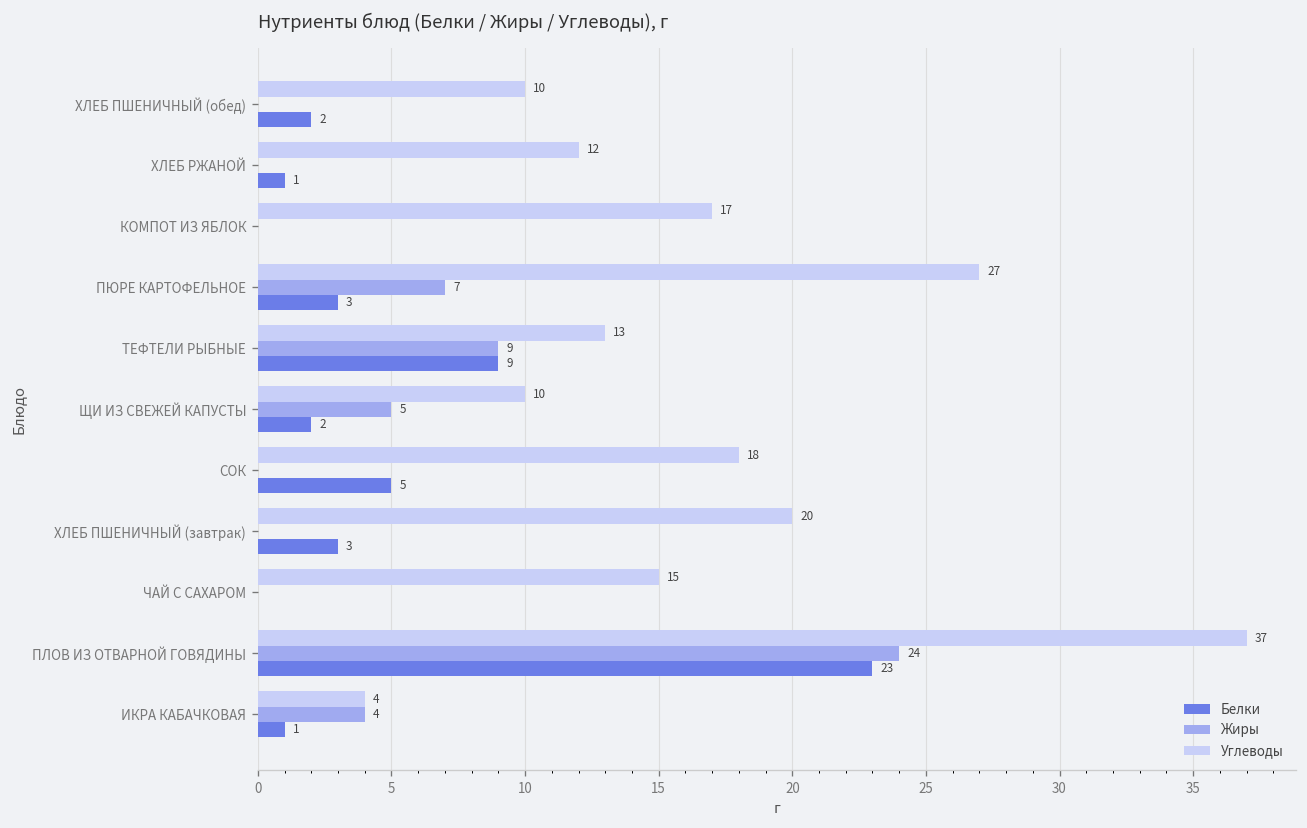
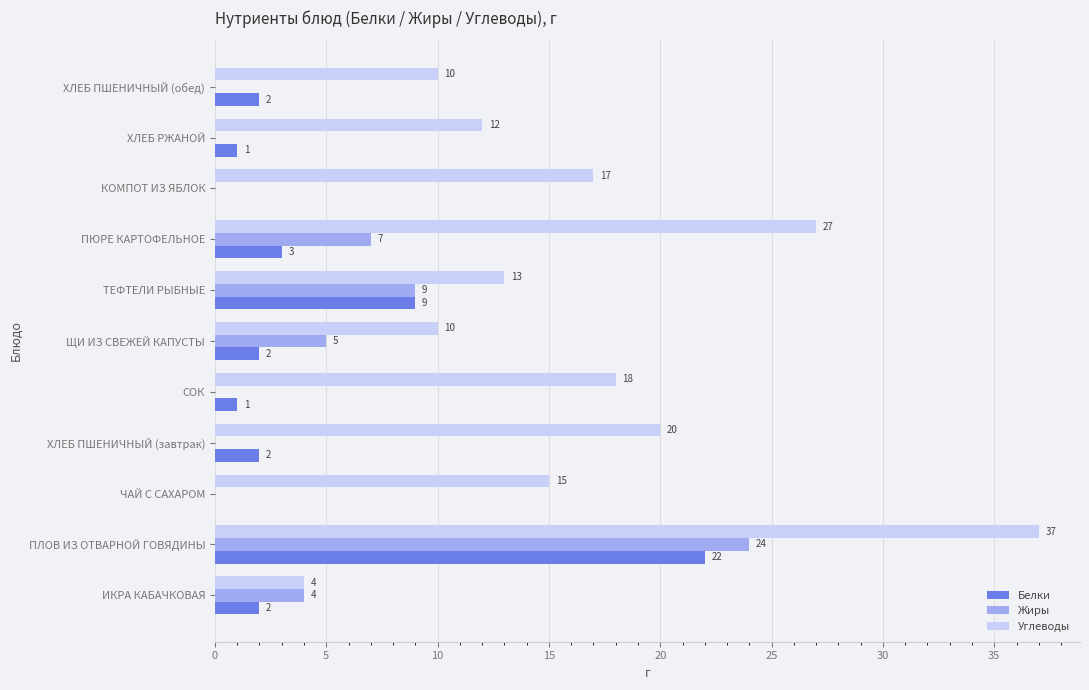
  {
    "Белки": {
      "ХЛЕБ ПШЕНИЧНЫЙ (обед)": 2,
      "ХЛЕБ РЖАНОЙ": 1,
      "ПЮРЕ КАРТОФЕЛЬНОЕ": 3,
      "ТЕФТЕЛИ РЫБНЫЕ": 9,
      "ЩИ ИЗ СВЕЖЕЙ КАПУСТЫ": 2,
-     "СОК": 5,
-     "ХЛЕБ ПШЕНИЧНЫЙ (завтрак)": 3,
-     "ПЛОВ ИЗ ОТВАРНОЙ ГОВЯДИНЫ": 23,
-     "ИКРА КАБАЧКОВАЯ": 1
+     "СОК": 1,
+     "ХЛЕБ ПШЕНИЧНЫЙ (завтрак)": 2,
+     "ПЛОВ ИЗ ОТВАРНОЙ ГОВЯДИНЫ": 22,
+     "ИКРА КАБАЧКОВАЯ": 2
    }
  }
